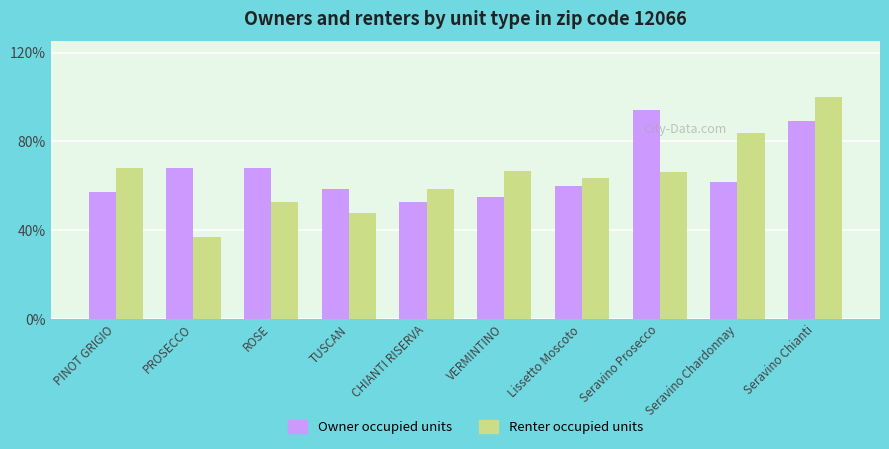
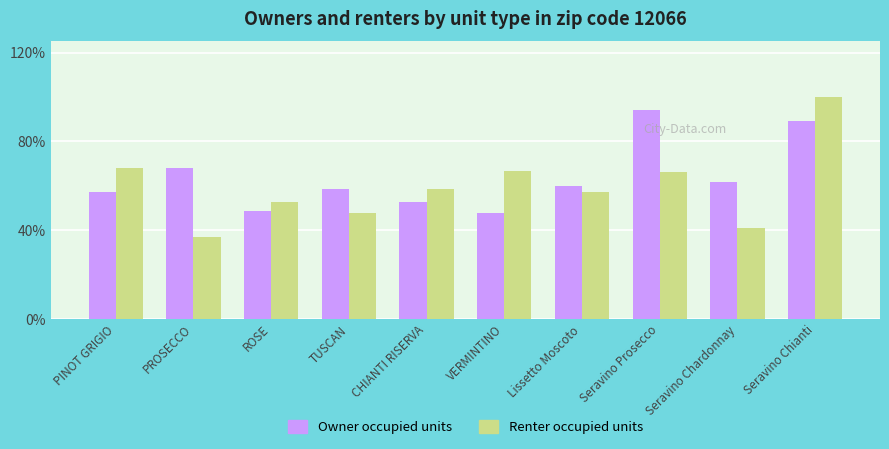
  {
    "Owner occupied units": {
      "PINOT GRIGIO": "57%",
      "PROSECCO": "68%",
-     "ROSE": "68%",
+     "ROSE": "49%",
      "TUSCAN": "58%",
      "CHIANTI RISERVA": "53%",
-     "VERMINTINO": "55%",
+     "VERMINTINO": "48%",
      "Lissetto Moscoto": "60%",
      "Seravino Prosecco": "94%",
      "Seravino Chardonnay": "62%",
      "Seravino Chianti": "89%"
    },
    "Renter occupied units": {
      "PINOT GRIGIO": "68%",
      "PROSECCO": "37%",
      "ROSE": "53%",
      "TUSCAN": "48%",
      "CHIANTI RISERVA": "58%",
      "VERMINTINO": "67%",
-     "Lissetto Moscoto": "64%",
+     "Lissetto Moscoto": "57%",
      "Seravino Prosecco": "66%",
-     "Seravino Chardonnay": "84%",
+     "Seravino Chardonnay": "41%",
      "Seravino Chianti": "100%"
    }
  }
